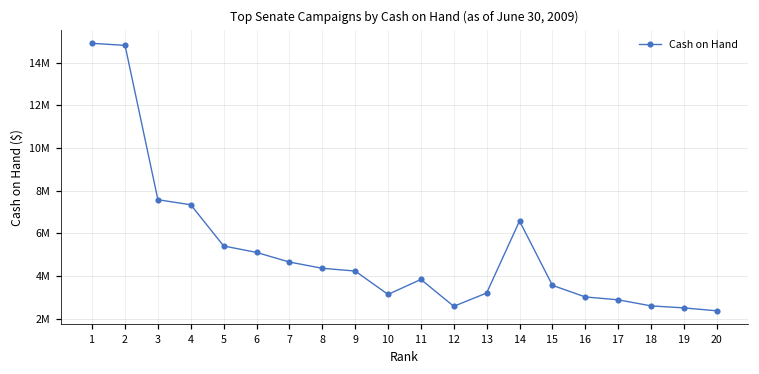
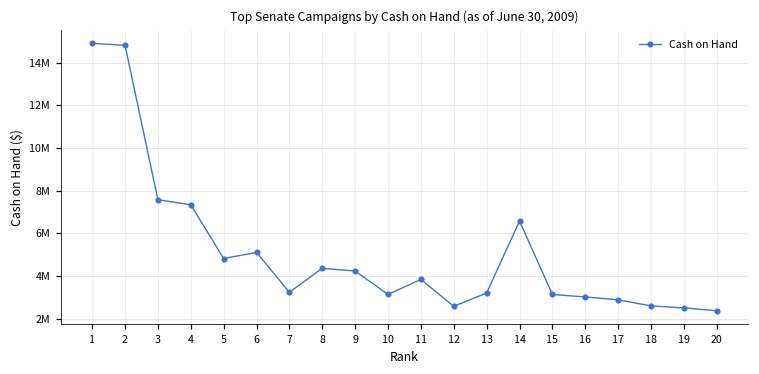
  {
    "1": 14900000,
    "2": 14800000,
    "3": 7600000,
    "4": 7300000,
-   "5": 5400000,
+   "5": 4800000,
    "6": 5100000,
-   "7": 4700000,
+   "7": 3200000,
    "8": 4400000,
    "9": 4200000,
    "10": 3100000,
    "11": 3800000,
    "12": 2600000,
    "13": 3200000,
    "14": 6600000,
-   "15": 3600000,
+   "15": 3100000,
    "16": 3000000,
    "17": 2900000,
    "18": 2600000,
    "19": 2500000,
    "20": 2400000
  }
